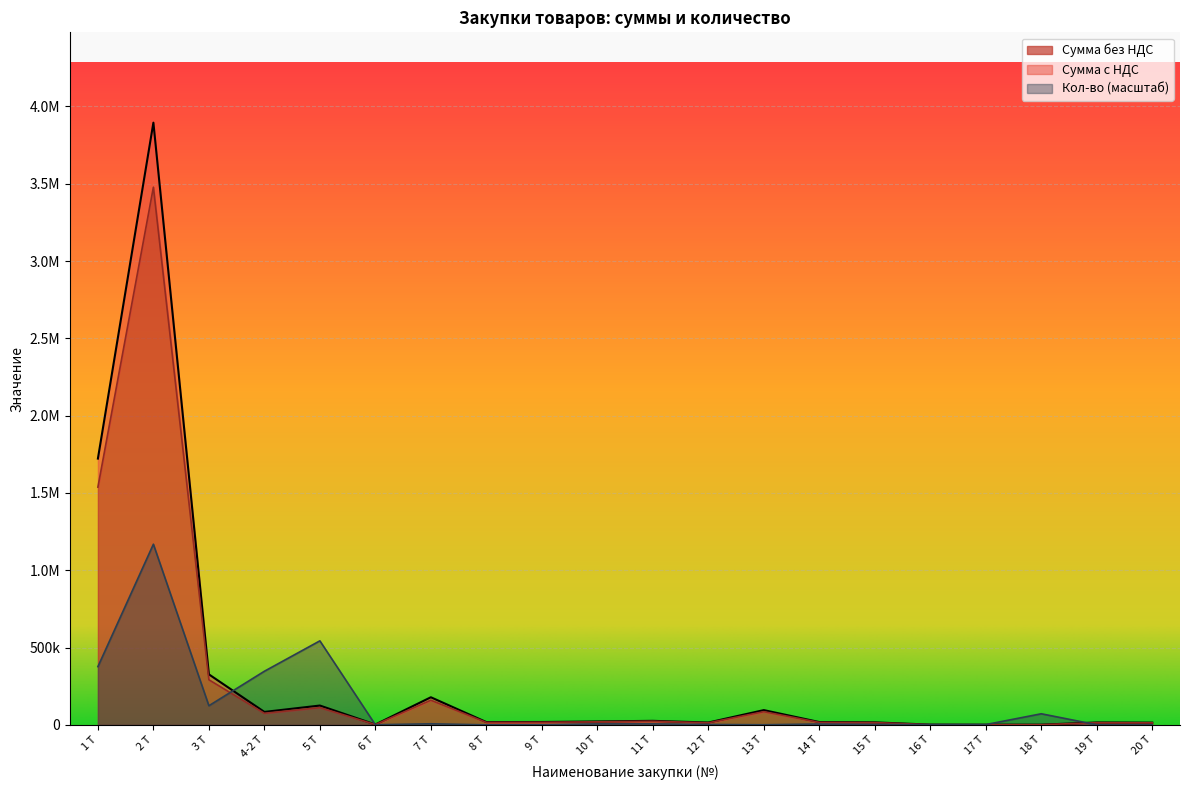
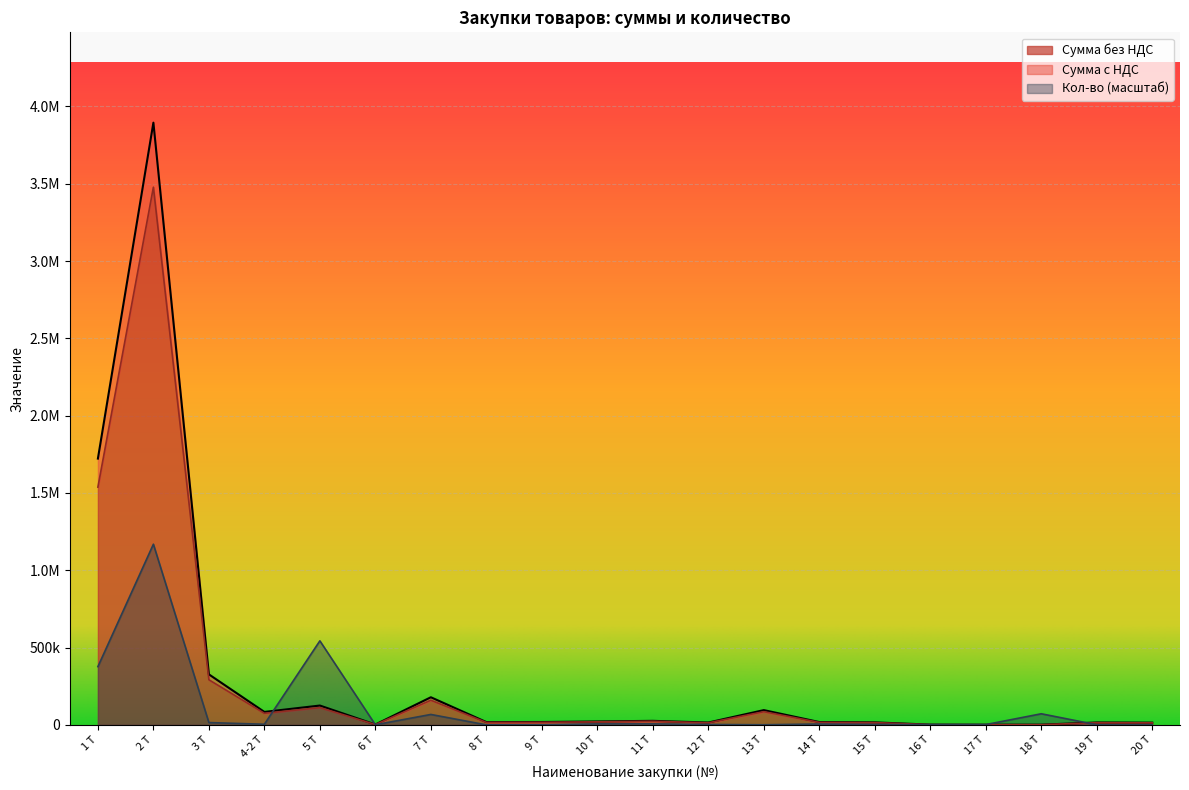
  {
    "Кол-во (масштаб)": {
      "1 Т": 380000,
      "2 Т": 1170000,
-     "3 Т": 120000,
-     "4-2 Т": 350000,
+     "3 Т": 10000,
+     "4-2 Т": 0,
      "5 Т": 540000,
-     "7 Т": 10000,
+     "7 Т": 70000,
      "11 Т": 10000,
      "13 Т": 0,
      "18 Т": 70000
    }
  }
